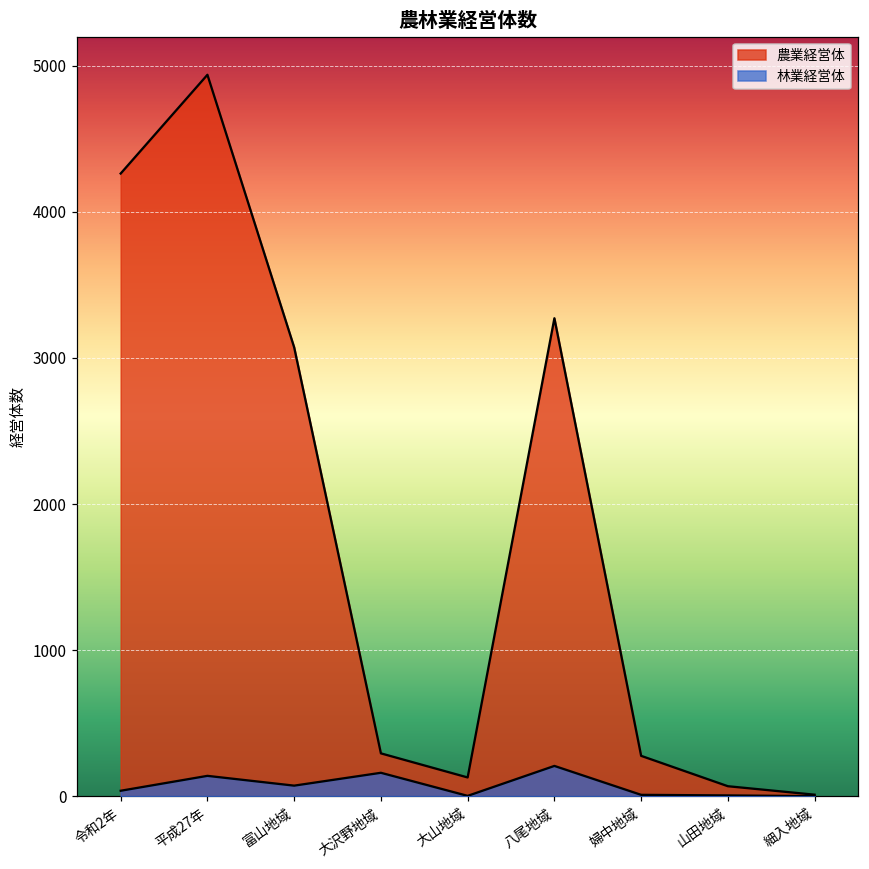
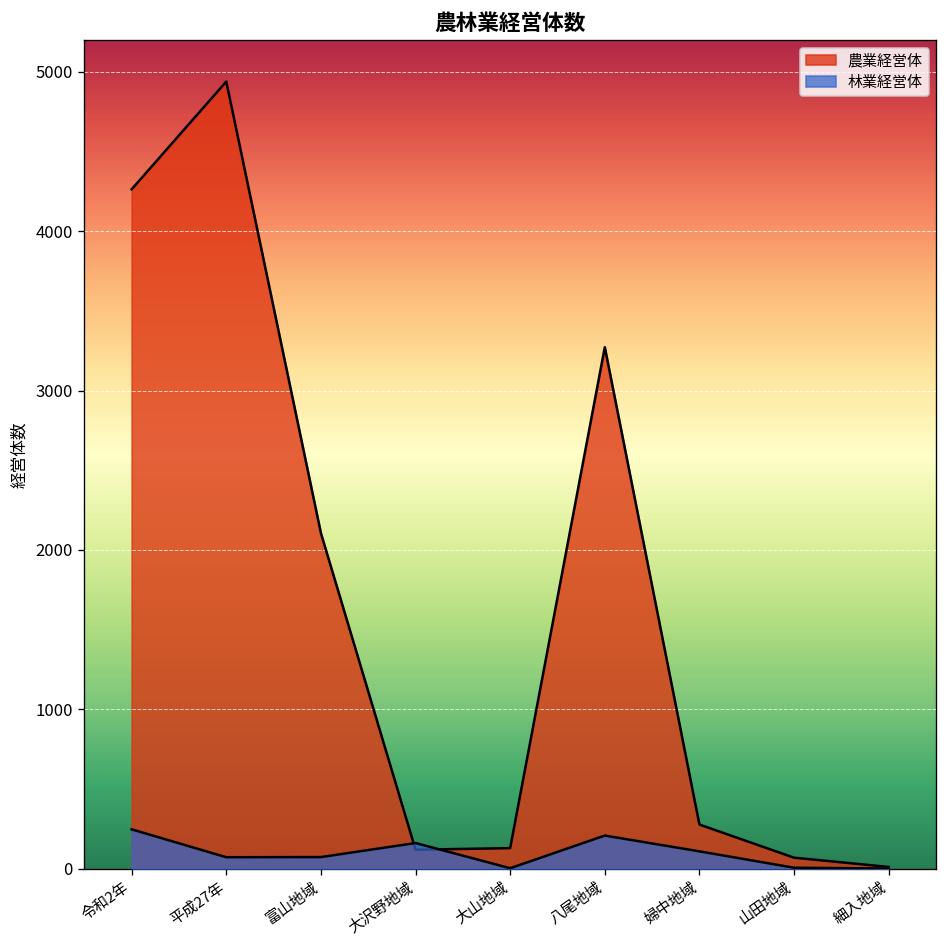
  {
    "農業経営体": {
      "令和2年": 4260,
      "平成27年": 4940,
-     "富山地域": 3070,
-     "大沢野地域": 290,
+     "富山地域": 2110,
+     "大沢野地域": 120,
      "大山地域": 130,
      "八尾地域": 3270,
      "婦中地域": 280,
      "山田地域": 70
    },
    "林業経営体": {
-     "令和2年": 40,
-     "平成27年": 140,
+     "令和2年": 250,
+     "平成27年": 70,
      "富山地域": 70,
      "大沢野地域": 160,
      "大山地域": 0,
      "八尾地域": 210,
-     "婦中地域": 10,
+     "婦中地域": 110,
      "山田地域": 10
    }
  }
